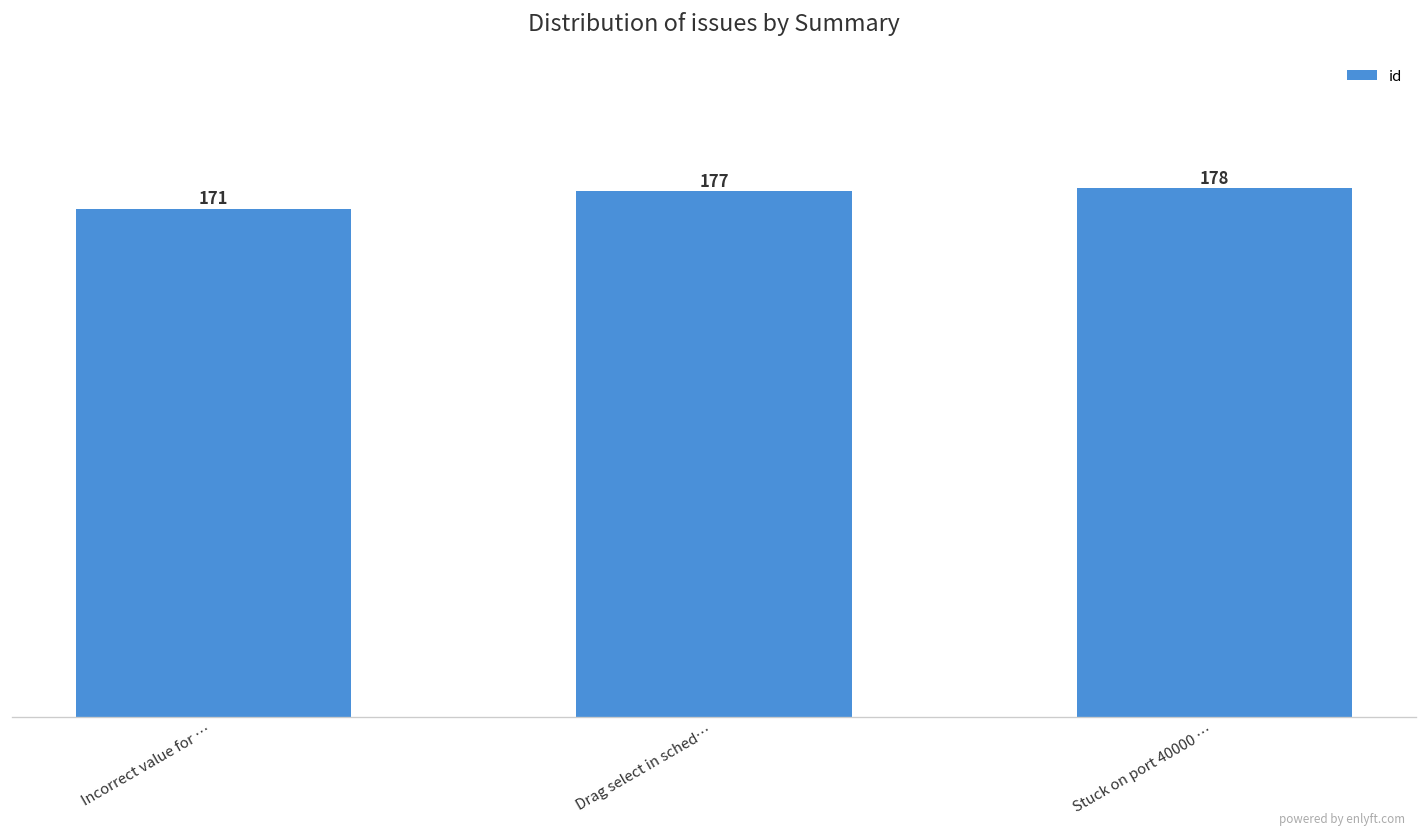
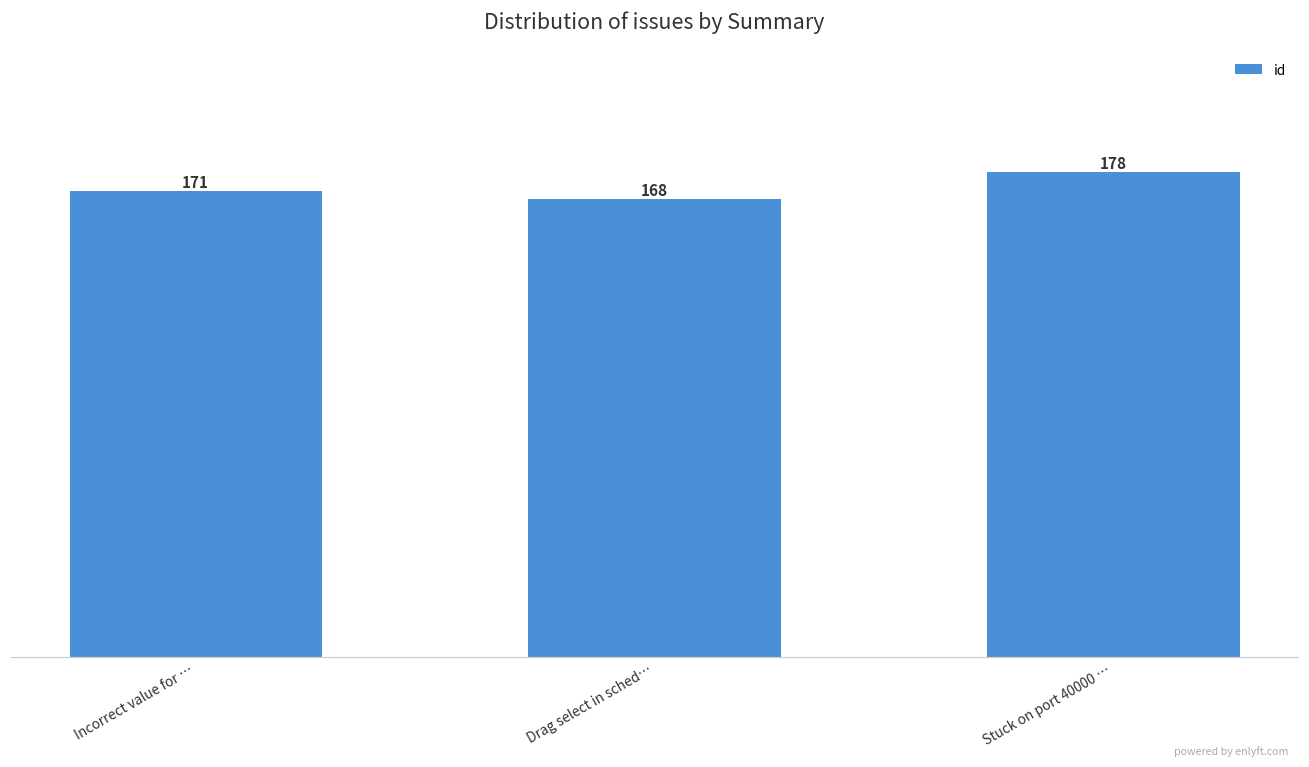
  {
    "Incorrect value for …": 171,
-   "Drag select in sched…": 177,
+   "Drag select in sched…": 168,
    "Stuck on port 40000 …": 178
  }
